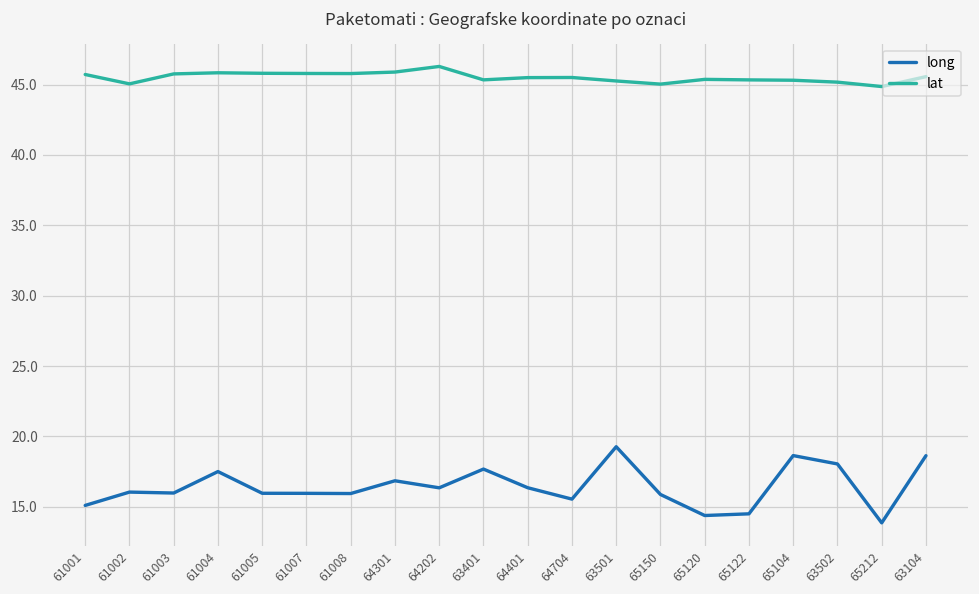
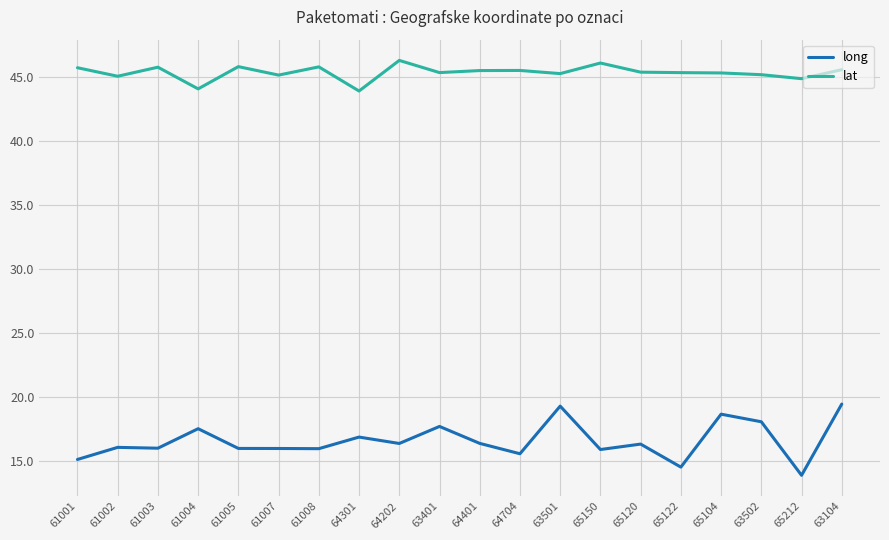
  {
    "long": {
      "61001": 15.1,
      "61002": 16.0,
      "61003": 16.0,
      "61004": 17.5,
      "61005": 16.0,
      "61007": 16.0,
      "61008": 15.9,
      "64301": 16.9,
      "64202": 16.4,
      "63401": 17.7,
      "64401": 16.4,
      "64704": 15.6,
      "63501": 19.3,
      "65150": 15.9,
-     "65120": 14.4,
+     "65120": 16.3,
      "65122": 14.5,
      "65104": 18.6,
      "63502": 18.0,
      "65212": 13.9,
-     "63104": 18.6
+     "63104": 19.4
    },
    "lat": {
      "61001": 45.7,
      "61002": 45.1,
      "61003": 45.8,
-     "61004": 45.8,
+     "61004": 44.1,
      "61005": 45.8,
-     "61007": 45.8,
+     "61007": 45.1,
      "61008": 45.8,
-     "64301": 45.9,
+     "64301": 43.9,
      "64202": 46.3,
      "63401": 45.3,
      "64401": 45.5,
      "64704": 45.5,
      "63501": 45.3,
-     "65150": 45.0,
+     "65150": 46.1,
      "65120": 45.4,
      "65122": 45.3,
      "65104": 45.3,
      "63502": 45.2,
      "65212": 44.9
    }
  }
